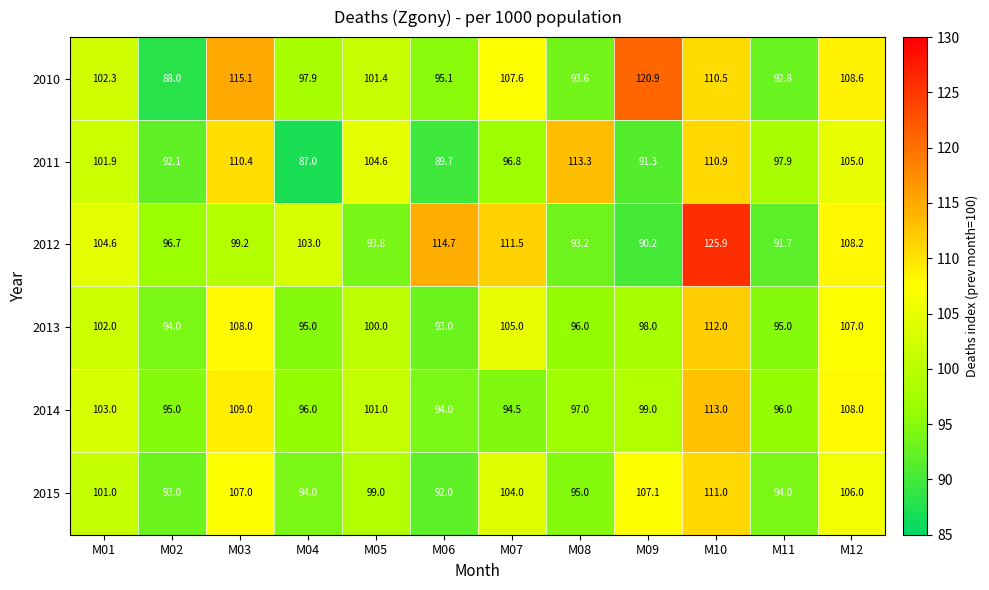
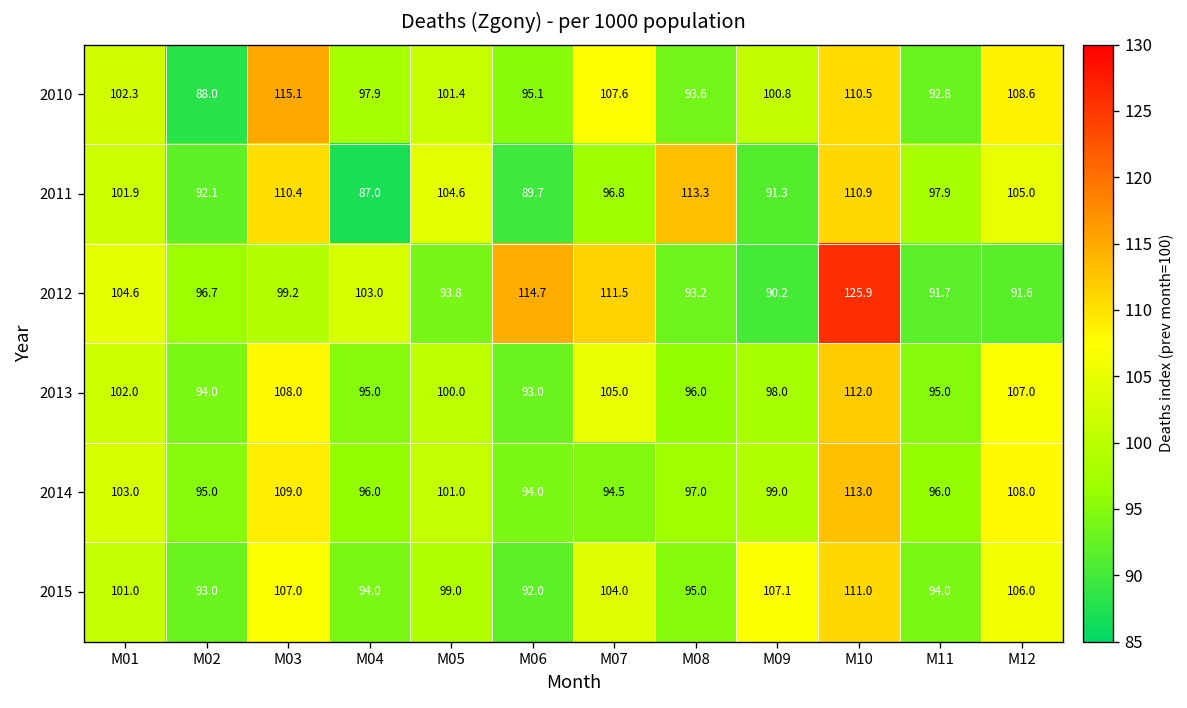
  {
    "2010": {
      "M01": 102.3,
      "M02": 88.0,
      "M03": 115.1,
      "M04": 97.9,
      "M05": 101.4,
      "M06": 95.1,
      "M07": 107.6,
      "M08": 93.6,
-     "M09": 120.9,
+     "M09": 100.8,
      "M10": 110.5,
      "M11": 92.8,
      "M12": 108.6
    },
    "2011": {
      "M01": 101.9,
      "M02": 92.1,
      "M03": 110.4,
      "M04": 87.0,
      "M05": 104.6,
      "M06": 89.7,
      "M07": 96.8,
      "M08": 113.3,
      "M09": 91.3,
      "M10": 110.9,
      "M11": 97.9,
      "M12": 105.0
    },
    "2012": {
      "M01": 104.6,
      "M02": 96.7,
      "M03": 99.2,
      "M04": 103.0,
      "M05": 93.8,
      "M06": 114.7,
      "M07": 111.5,
      "M08": 93.2,
      "M09": 90.2,
      "M10": 125.9,
      "M11": 91.7,
-     "M12": 108.2
+     "M12": 91.6
    },
    "2013": {
      "M01": 102.0,
      "M02": 94.0,
      "M03": 108.0,
      "M04": 95.0,
      "M05": 100.0,
      "M06": 93.0,
      "M07": 105.0,
      "M08": 96.0,
      "M09": 98.0,
      "M10": 112.0,
      "M11": 95.0,
      "M12": 107.0
    },
    "2014": {
      "M01": 103.0,
      "M02": 95.0,
      "M03": 109.0,
      "M04": 96.0,
      "M05": 101.0,
      "M06": 94.0,
      "M07": 94.5,
      "M08": 97.0,
      "M09": 99.0,
      "M10": 113.0,
      "M11": 96.0,
      "M12": 108.0
    },
    "2015": {
      "M01": 101.0,
      "M02": 93.0,
      "M03": 107.0,
      "M04": 94.0,
      "M05": 99.0,
      "M06": 92.0,
      "M07": 104.0,
      "M08": 95.0,
      "M09": 107.1,
      "M10": 111.0,
      "M11": 94.0,
      "M12": 106.0
    }
  }
